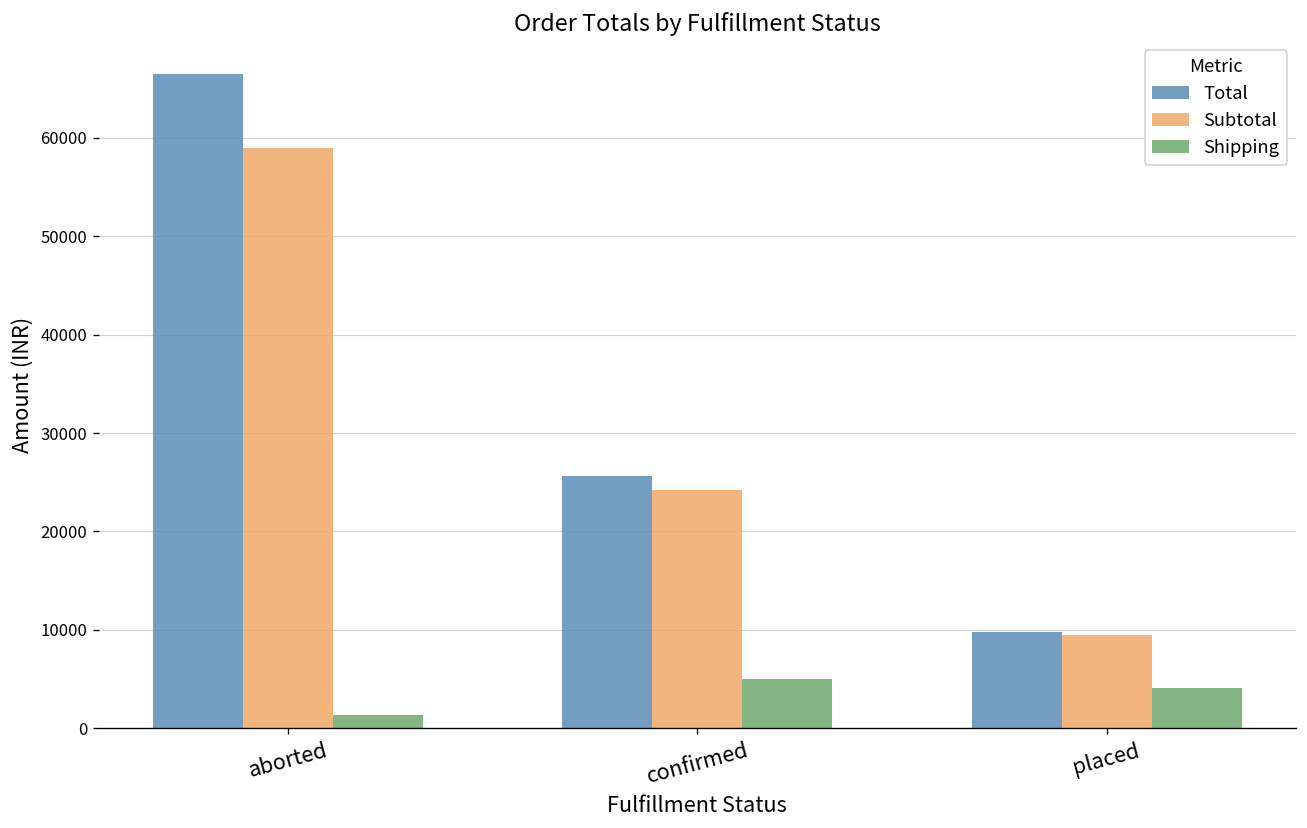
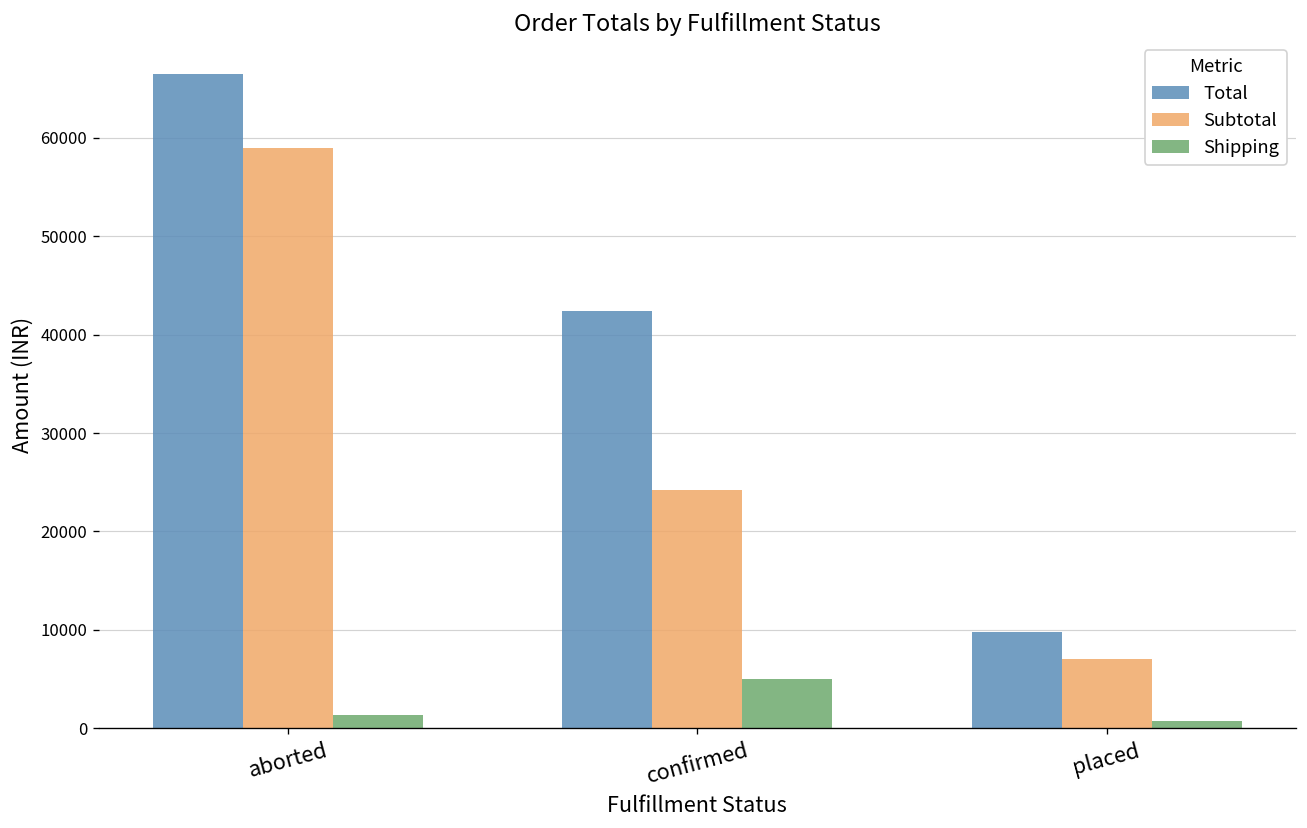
  {
    "Total": {
      "aborted": 67000,
-     "confirmed": 26000,
+     "confirmed": 42000,
      "placed": 10000
    },
    "Subtotal": {
      "aborted": 59000,
      "confirmed": 24000,
-     "placed": 9000
+     "placed": 7000
    },
    "Shipping": {
      "aborted": 1000,
      "confirmed": 5000,
-     "placed": 4000
+     "placed": 1000
    }
  }
